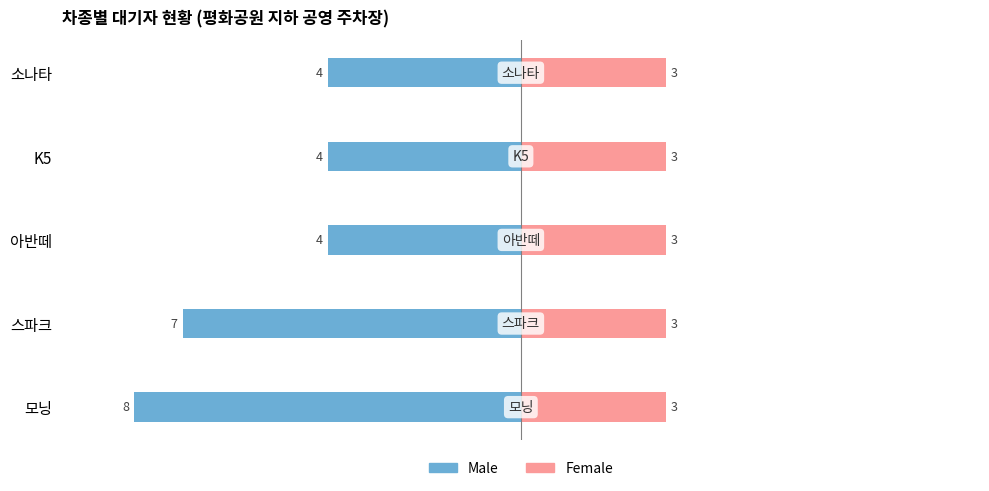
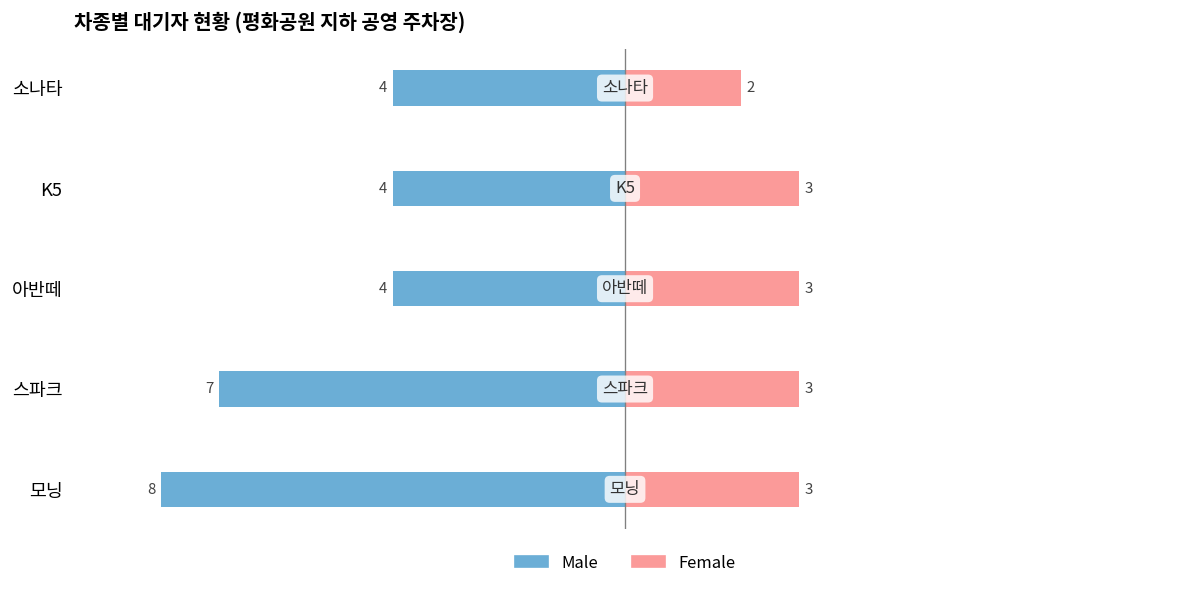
  {
    "Female": {
-     "소나타": 3,
+     "소나타": 2,
      "K5": 3,
      "아반떼": 3,
      "스파크": 3,
      "모닝": 3
    }
  }
